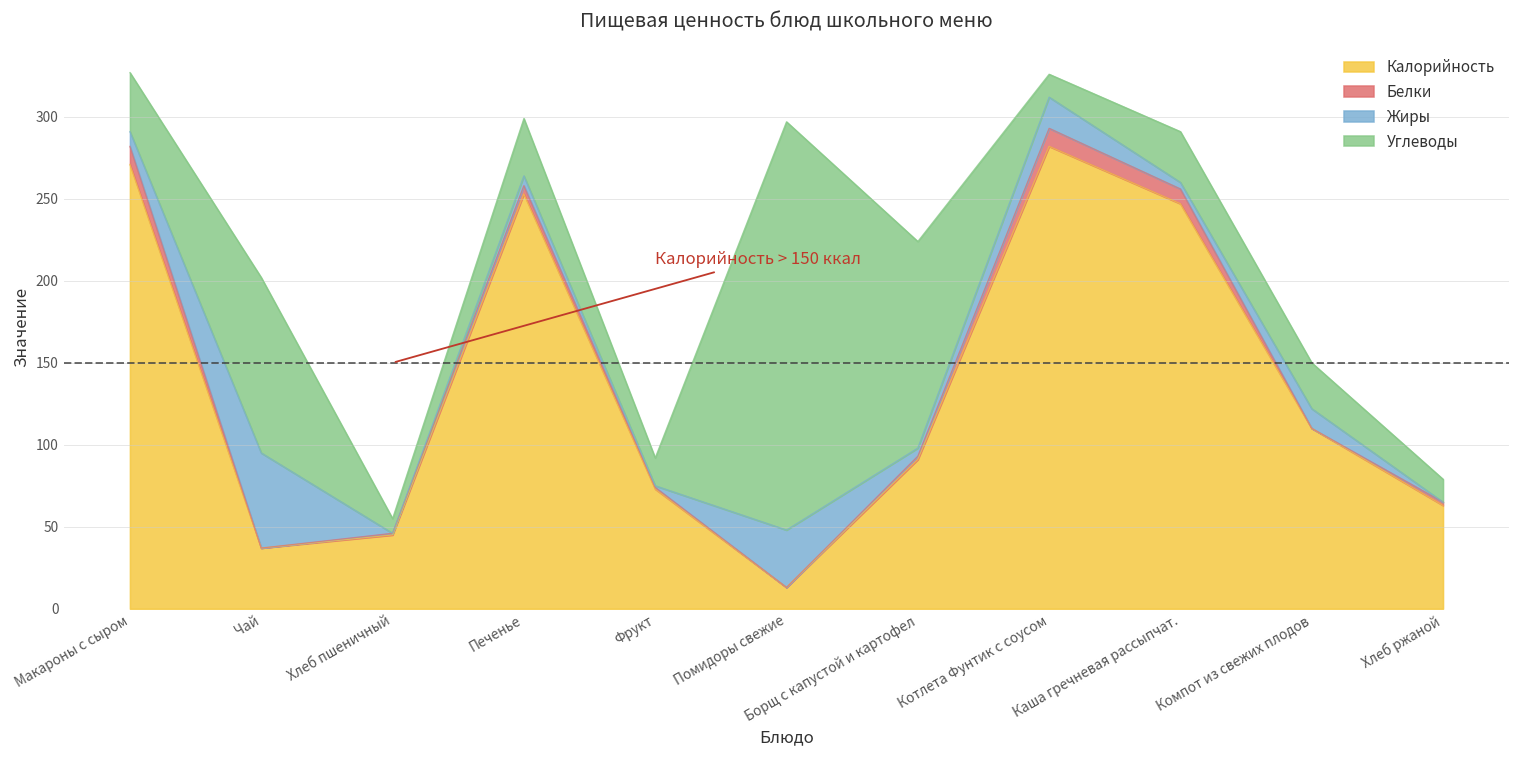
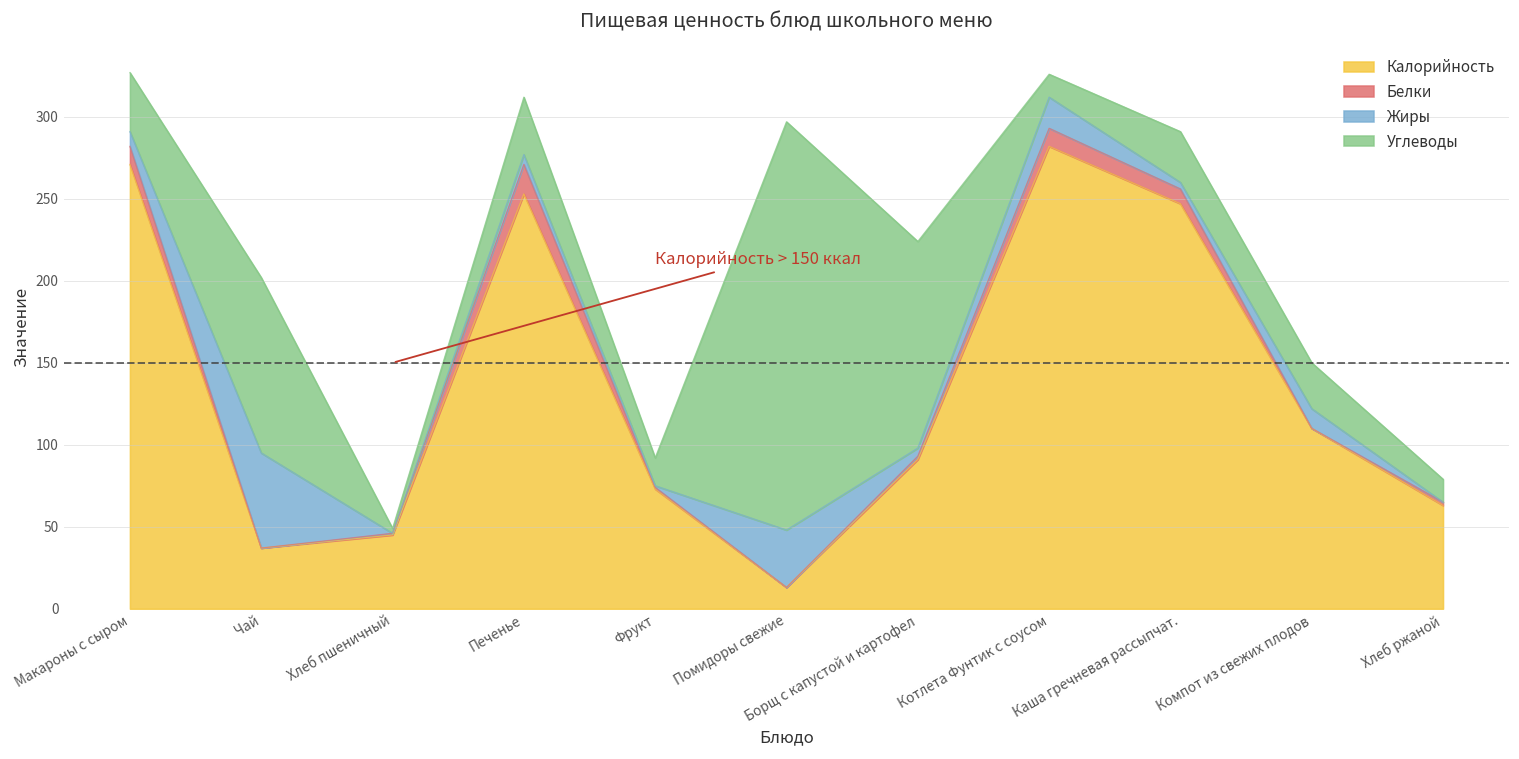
  {
    "Калорийность": {
      "Макароны с сыром": 271,
      "Печенье": 253,
      "Борщ с капустой и картофел": 91,
      "Котлета Фунтик с соусом": 282,
      "Каша гречневая рассыпчат.": 247,
      "Хлеб ржаной": 63
    },
    "Белки": {
      "Макароны с сыром": 11,
-     "Печенье": 5,
+     "Печенье": 18,
      "Борщ с капустой и картофел": 2,
      "Котлета Фунтик с соусом": 11,
      "Каша гречневая рассыпчат.": 9
    },
    "Жиры": {
      "Макароны с сыром": 9,
      "Чай": 58,
      "Печенье": 6,
      "Помидоры свежие": 35,
      "Борщ с капустой и картофел": 5,
      "Котлета Фунтик с соусом": 19,
      "Каша гречневая рассыпчат.": 4,
      "Компот из свежих плодов": 12
    },
    "Углеводы": {
      "Макароны с сыром": 36,
      "Чай": 107,
-     "Хлеб пшеничный": 9,
+     "Хлеб пшеничный": 3,
      "Печенье": 35,
      "Фрукт": 17,
      "Помидоры свежие": 249,
      "Борщ с капустой и картофел": 126,
      "Котлета Фунтик с соусом": 14,
      "Каша гречневая рассыпчат.": 31,
      "Компот из свежих плодов": 28,
      "Хлеб ржаной": 14
    }
  }
